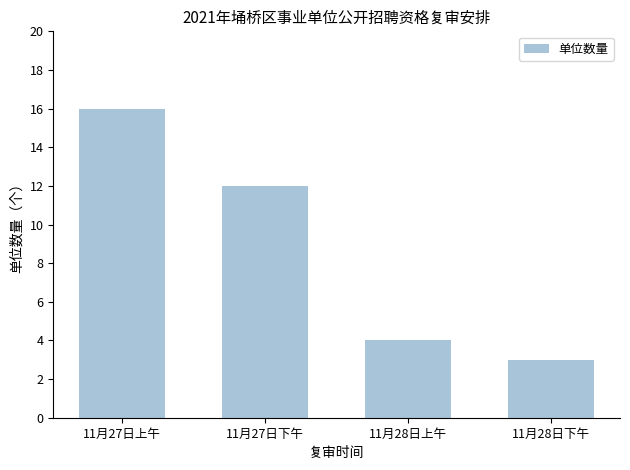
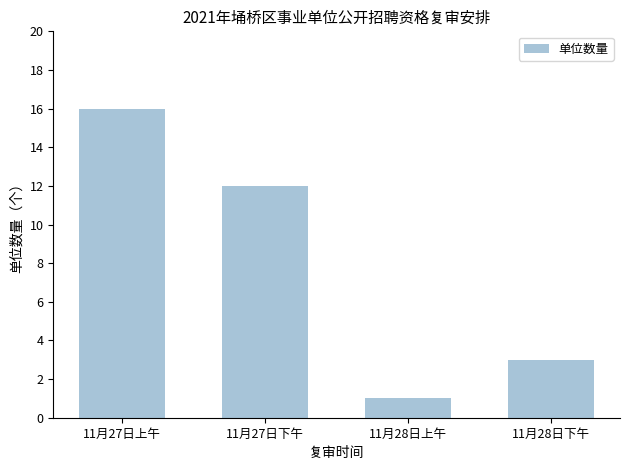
  {
    "11月27日上午": 16,
    "11月27日下午": 12,
-   "11月28日上午": 4,
+   "11月28日上午": 1,
    "11月28日下午": 3
  }
